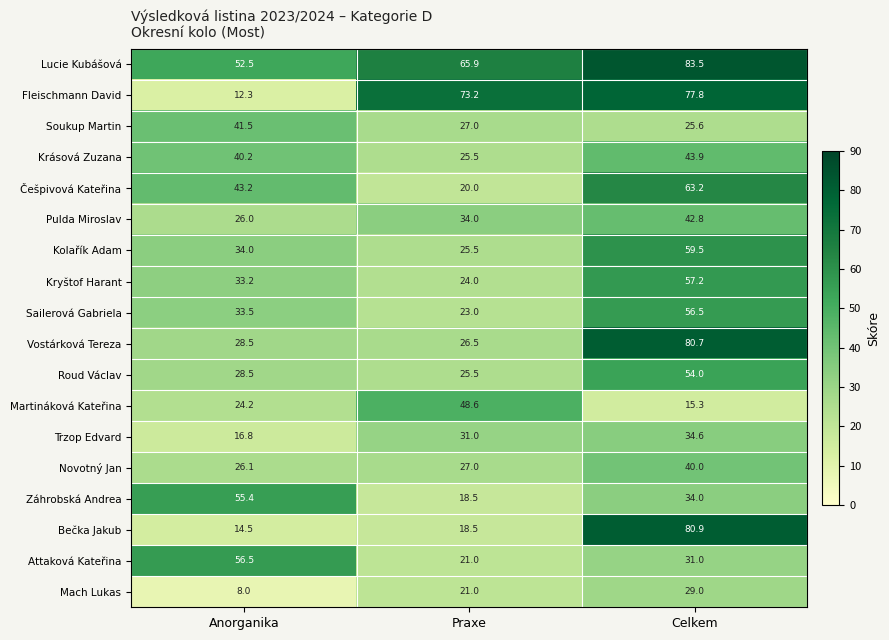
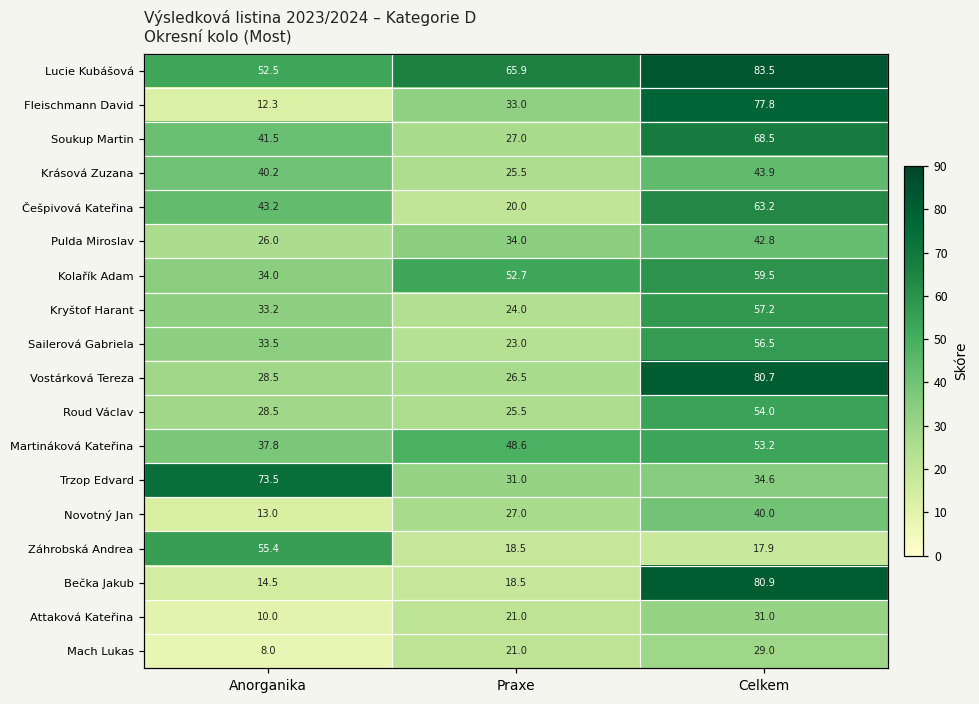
  {
    "Lucie Kubášová": {
      "Anorganika": 52.5,
      "Praxe": 65.9,
      "Celkem": 83.5
    },
    "Fleischmann David": {
      "Anorganika": 12.3,
-     "Praxe": 73.2,
+     "Praxe": 33.0,
      "Celkem": 77.8
    },
    "Soukup Martin": {
      "Anorganika": 41.5,
      "Praxe": 27.0,
-     "Celkem": 25.6
+     "Celkem": 68.5
    },
    "Krásová Zuzana": {
      "Anorganika": 40.2,
      "Praxe": 25.5,
      "Celkem": 43.9
    },
    "Češpivová Kateřina": {
      "Anorganika": 43.2,
      "Praxe": 20.0,
      "Celkem": 63.2
    },
    "Pulda Miroslav": {
      "Anorganika": 26.0,
      "Praxe": 34.0,
      "Celkem": 42.8
    },
    "Kolařík Adam": {
      "Anorganika": 34.0,
-     "Praxe": 25.5,
+     "Praxe": 52.7,
      "Celkem": 59.5
    },
    "Kryštof Harant": {
      "Anorganika": 33.2,
      "Praxe": 24.0,
      "Celkem": 57.2
    },
    "Sailerová Gabriela": {
      "Anorganika": 33.5,
      "Praxe": 23.0,
      "Celkem": 56.5
    },
    "Vostárková Tereza": {
      "Anorganika": 28.5,
      "Praxe": 26.5,
      "Celkem": 80.7
    },
    "Roud Václav": {
      "Anorganika": 28.5,
      "Praxe": 25.5,
      "Celkem": 54.0
    },
    "Martináková Kateřina": {
-     "Anorganika": 24.2,
+     "Anorganika": 37.8,
      "Praxe": 48.6,
-     "Celkem": 15.3
+     "Celkem": 53.2
    },
    "Trzop Edvard": {
-     "Anorganika": 16.8,
+     "Anorganika": 73.5,
      "Praxe": 31.0,
      "Celkem": 34.6
    },
    "Novotný Jan": {
-     "Anorganika": 26.1,
+     "Anorganika": 13.0,
      "Praxe": 27.0,
      "Celkem": 40.0
    },
    "Záhrobská Andrea": {
      "Anorganika": 55.4,
      "Praxe": 18.5,
-     "Celkem": 34.0
+     "Celkem": 17.9
    },
    "Bečka Jakub": {
      "Anorganika": 14.5,
      "Praxe": 18.5,
      "Celkem": 80.9
    },
    "Attaková Kateřina": {
-     "Anorganika": 56.5,
+     "Anorganika": 10.0,
      "Praxe": 21.0,
      "Celkem": 31.0
    },
    "Mach Lukas": {
      "Anorganika": 8.0,
      "Praxe": 21.0,
      "Celkem": 29.0
    }
  }
